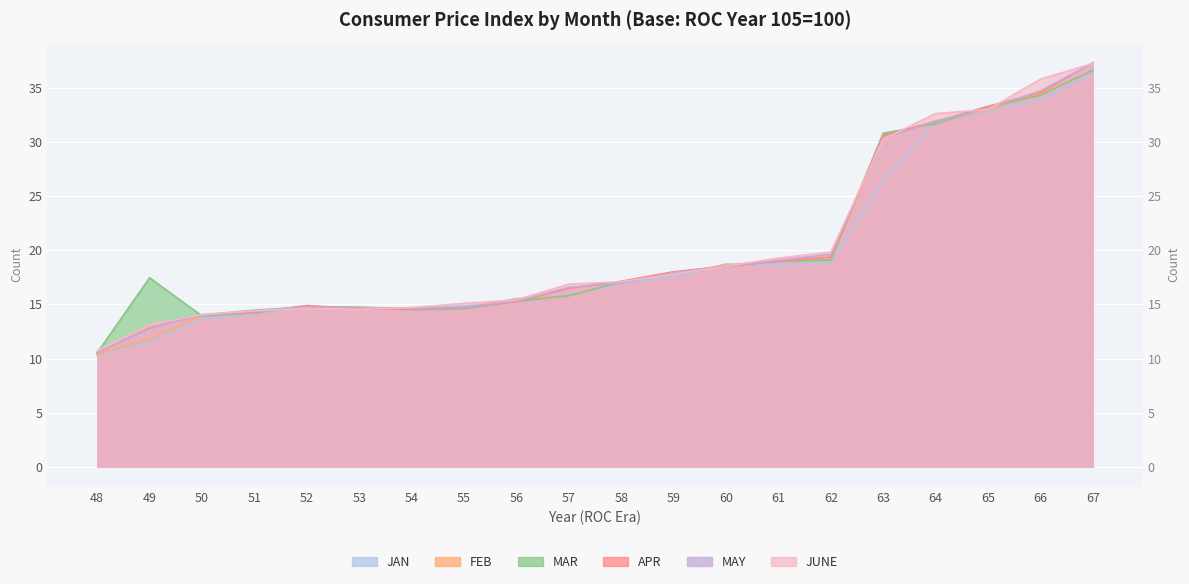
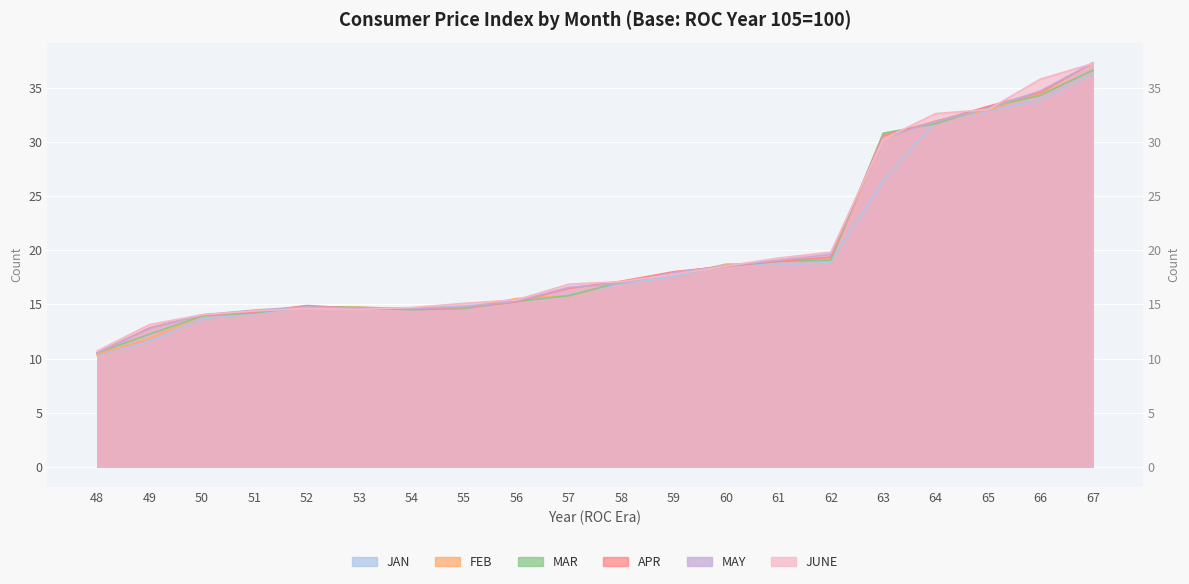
  {
    "MAR": {
-     "49": 17.5
+     "49": 12.3
    }
  }
